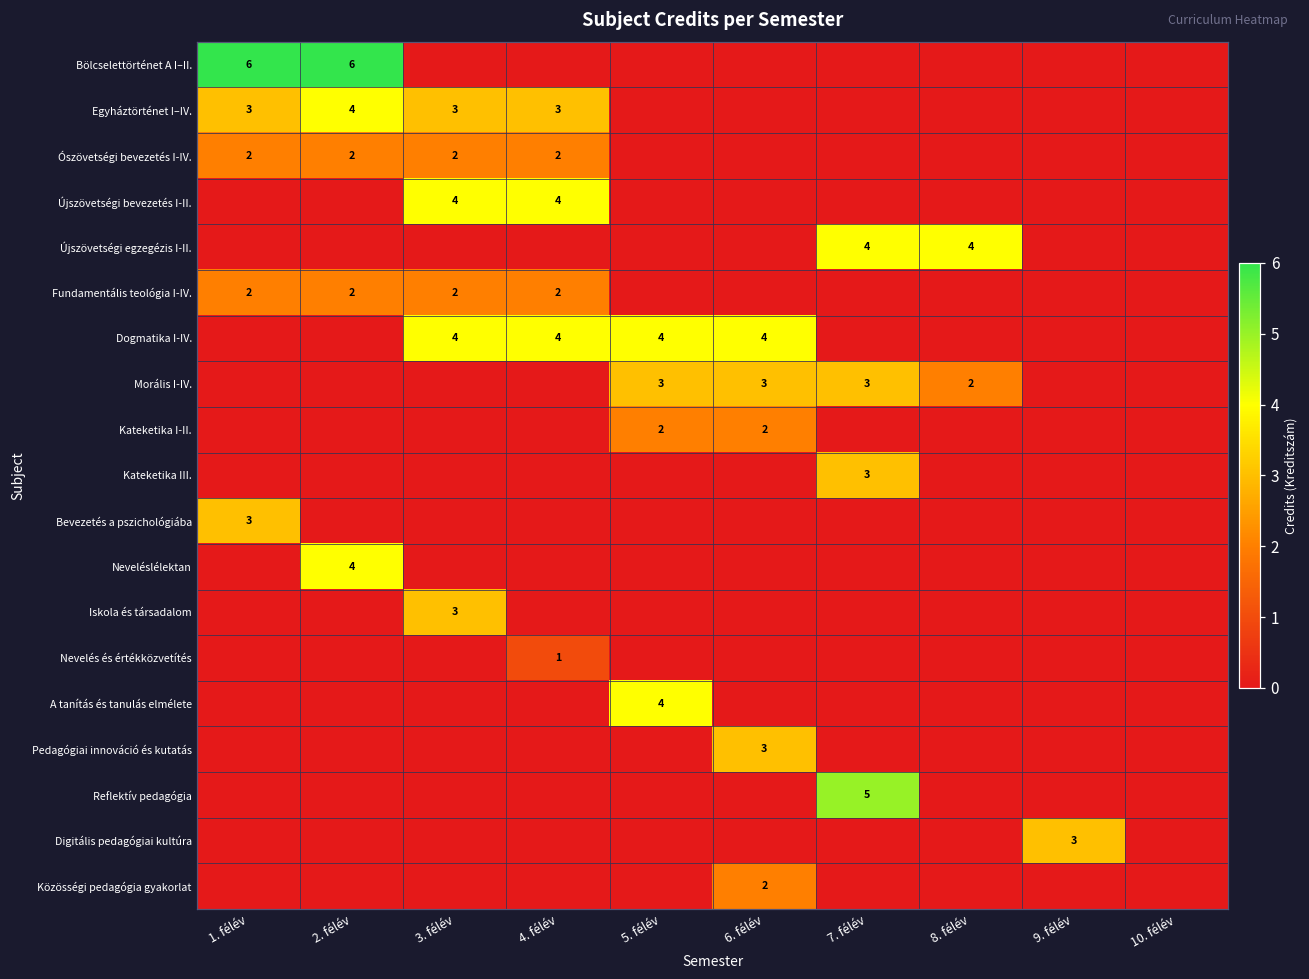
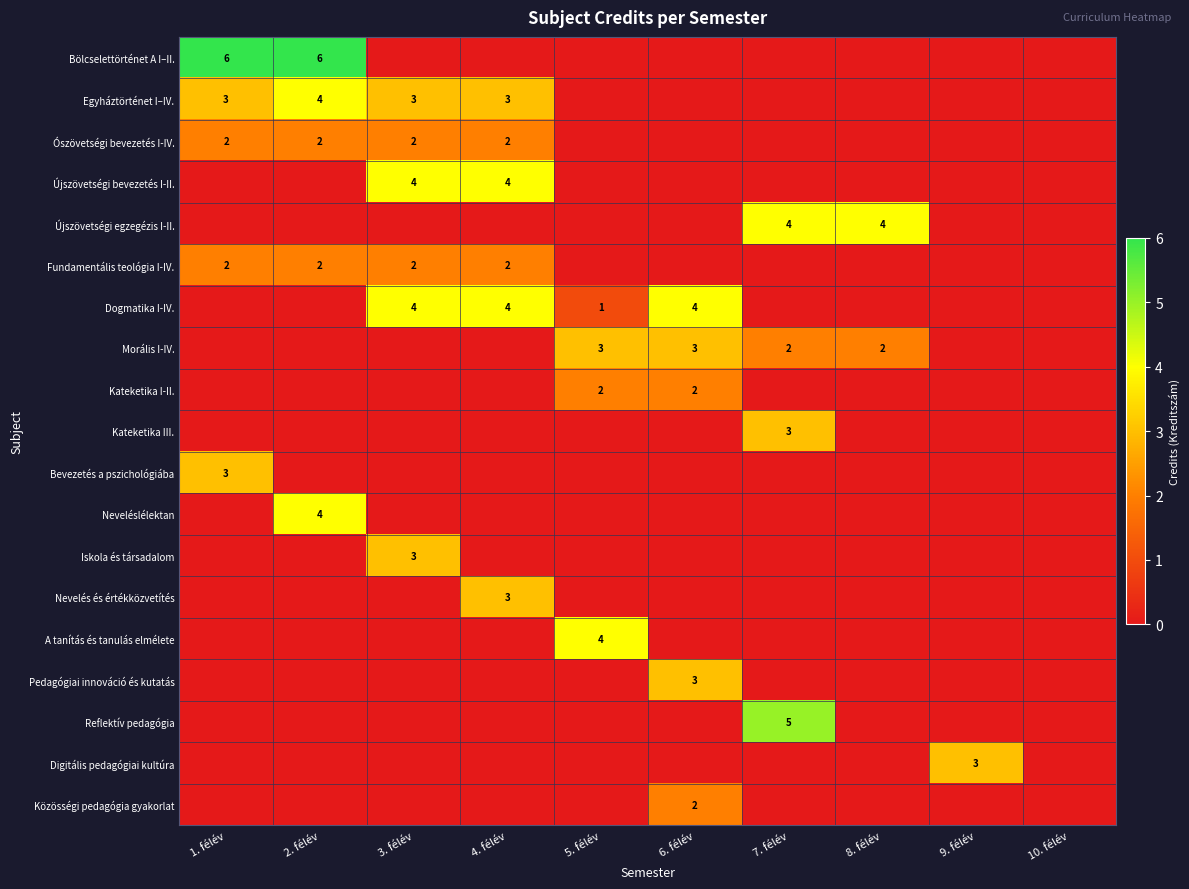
  {
    "Bölcselettörténet A I–II.": {
      "1. félév": 6,
      "2. félév": 6
    },
    "Egyháztörténet I–IV.": {
      "1. félév": 3,
      "2. félév": 4,
      "3. félév": 3,
      "4. félév": 3
    },
    "Ószövetségi bevezetés I-IV.": {
      "1. félév": 2,
      "2. félév": 2,
      "3. félév": 2,
      "4. félév": 2
    },
    "Újszövetségi bevezetés I-II.": {
      "3. félév": 4,
      "4. félév": 4
    },
    "Újszövetségi egzegézis I-II.": {
      "7. félév": 4,
      "8. félév": 4
    },
    "Fundamentális teológia I-IV.": {
      "1. félév": 2,
      "2. félév": 2,
      "3. félév": 2,
      "4. félév": 2
    },
    "Dogmatika I-IV.": {
      "3. félév": 4,
      "4. félév": 4,
-     "5. félév": 4,
+     "5. félév": 1,
      "6. félév": 4
    },
    "Morális I-IV.": {
      "5. félév": 3,
      "6. félév": 3,
-     "7. félév": 3,
+     "7. félév": 2,
      "8. félév": 2
    },
    "Kateketika I-II.": {
      "5. félév": 2,
      "6. félév": 2
    },
    "Kateketika III.": {
      "7. félév": 3
    },
    "Bevezetés a pszichológiába": {
      "1. félév": 3
    },
    "Neveléslélektan": {
      "2. félév": 4
    },
    "Iskola és társadalom": {
      "3. félév": 3
    },
    "Nevelés és értékközvetítés": {
-     "4. félév": 1
+     "4. félév": 3
    },
    "A tanítás és tanulás elmélete": {
      "5. félév": 4
    },
    "Pedagógiai innováció és kutatás": {
      "6. félév": 3
    },
    "Reflektív pedagógia": {
      "7. félév": 5
    },
    "Digitális pedagógiai kultúra": {
      "9. félév": 3
    },
    "Közösségi pedagógia gyakorlat": {
      "6. félév": 2
    }
  }
